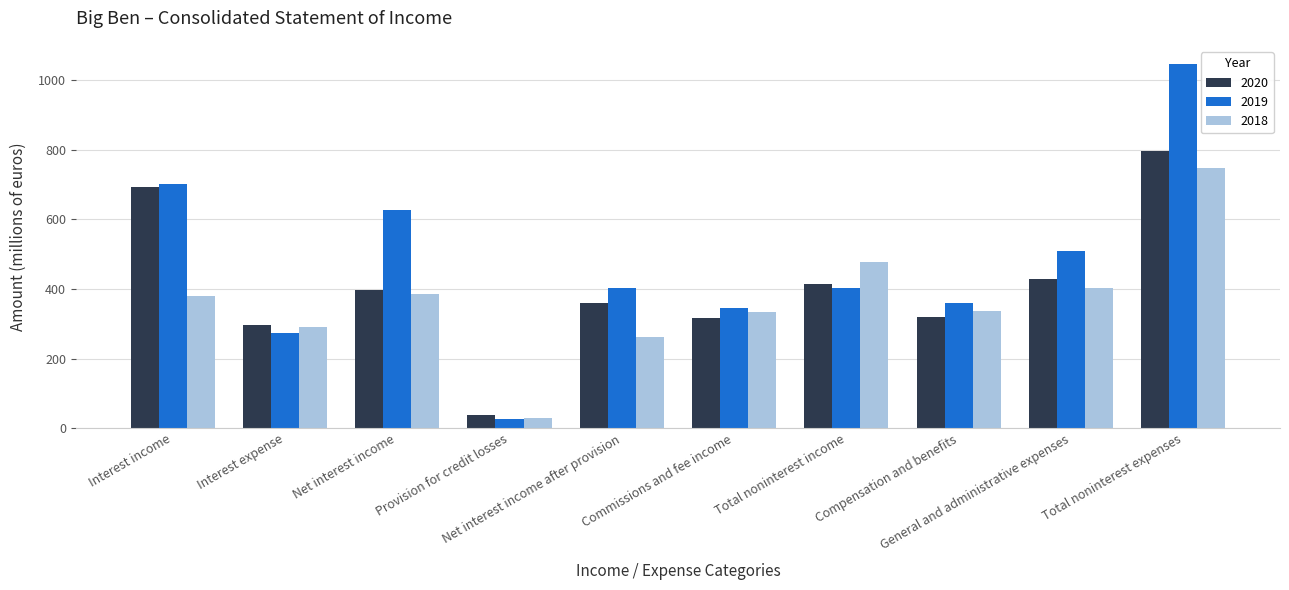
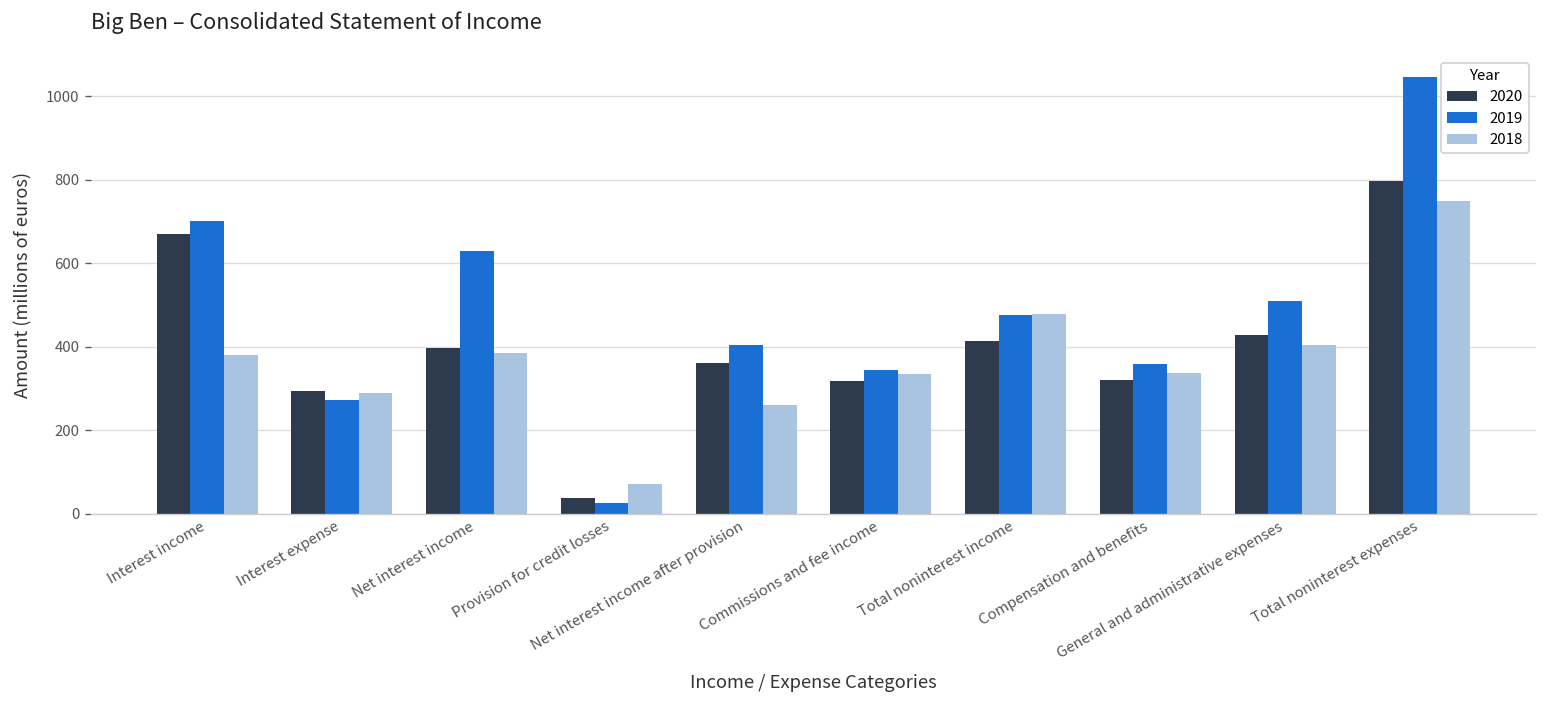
  {
    "2020": {
-     "Interest income": 690,
+     "Interest income": 670,
      "Interest expense": 300,
      "Net interest income": 400,
      "Provision for credit losses": 40,
      "Net interest income after provision": 360,
      "Commissions and fee income": 320,
      "Total noninterest income": 410,
      "Compensation and benefits": 320,
      "General and administrative expenses": 430,
      "Total noninterest expenses": 800
    },
    "2019": {
      "Interest income": 700,
      "Interest expense": 270,
      "Net interest income": 630,
      "Provision for credit losses": 30,
      "Net interest income after provision": 400,
      "Commissions and fee income": 350,
-     "Total noninterest income": 400,
+     "Total noninterest income": 480,
      "Compensation and benefits": 360,
      "General and administrative expenses": 510,
      "Total noninterest expenses": 1050
    },
    "2018": {
      "Interest income": 380,
      "Interest expense": 290,
      "Net interest income": 390,
-     "Provision for credit losses": 30,
+     "Provision for credit losses": 70,
      "Net interest income after provision": 260,
      "Commissions and fee income": 340,
      "Total noninterest income": 480,
      "Compensation and benefits": 340,
      "General and administrative expenses": 400,
      "Total noninterest expenses": 750
    }
  }
